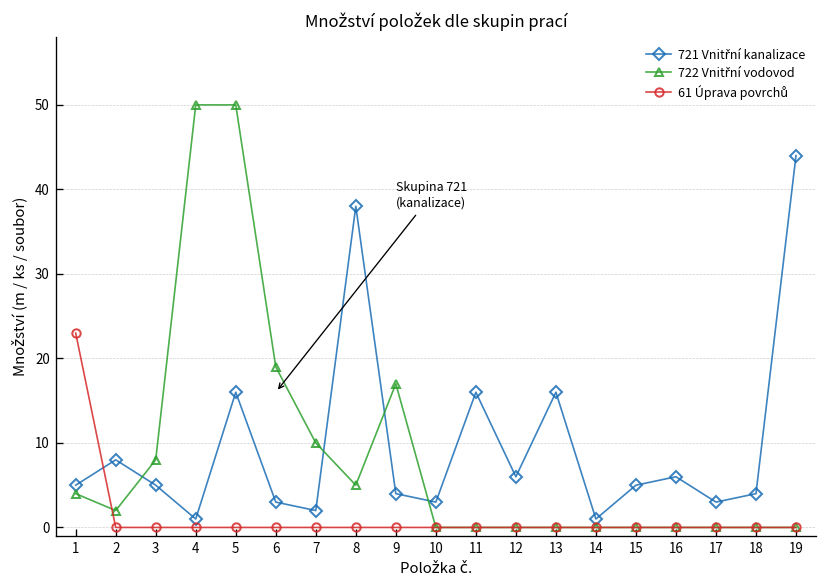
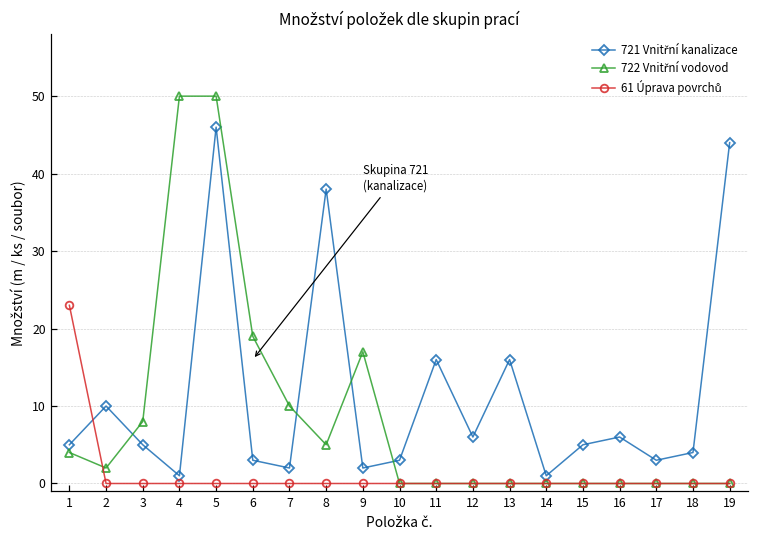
  {
    "721 Vnitřní kanalizace": {
      "1": 5,
-     "2": 8,
+     "2": 10,
      "3": 5,
      "4": 1,
-     "5": 16,
+     "5": 46,
      "6": 3,
      "7": 2,
-     "9": 4,
+     "9": 2,
      "10": 3,
      "11": 16,
      "12": 6,
      "13": 16,
      "14": 1,
      "15": 5,
      "16": 6,
      "17": 3,
      "18": 4,
      "19": 44
    },
    "722 Vnitřní vodovod": {
      "1": 4,
      "2": 2,
      "3": 8,
      "4": 50,
      "5": 50,
      "6": 19,
      "7": 10,
      "8": 5
    },
    "61 Úprava povrchů": {
      "1": 23,
      "2": 0,
      "3": 0,
      "4": 0,
      "5": 0,
      "6": 0,
      "7": 0,
      "8": 0,
      "9": 0
    }
  }
